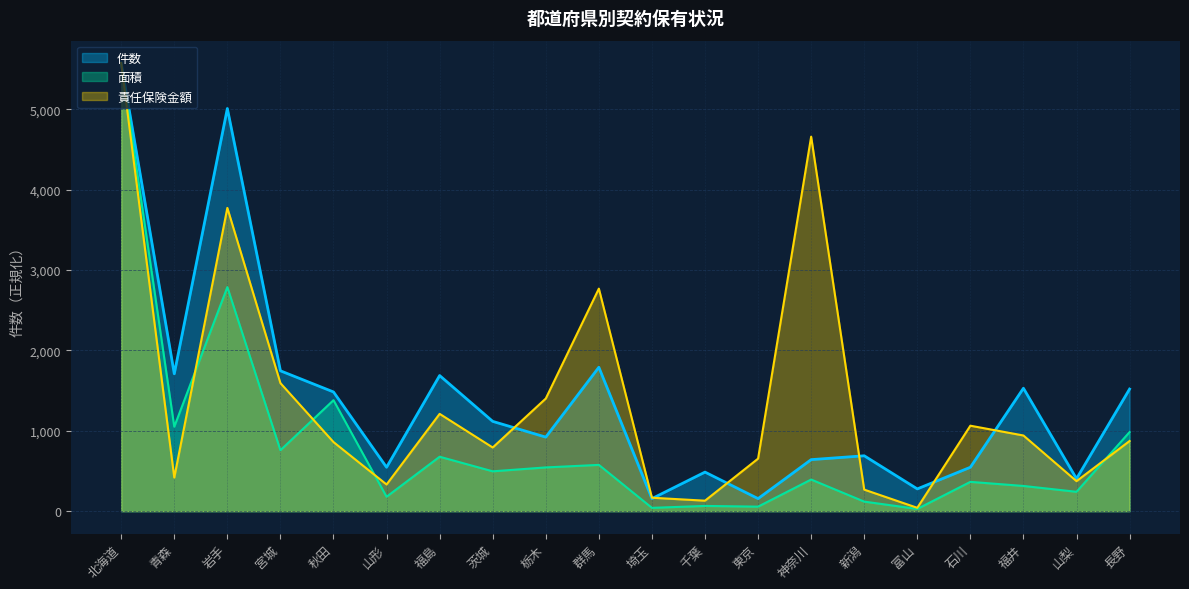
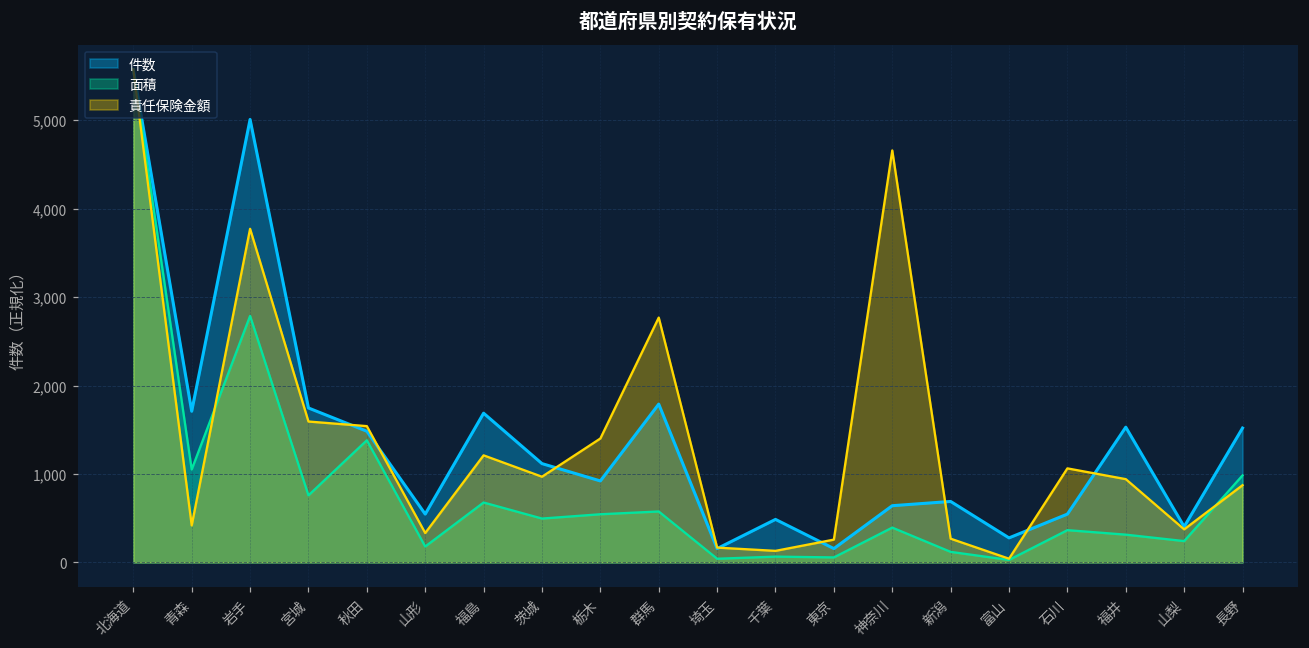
  {
    "責任保険金額": {
      "青森": "400",
      "岩手": "3,800",
      "宮城": "1,600",
-     "秋田": "900",
+     "秋田": "1,500",
      "山形": "300",
      "福島": "1,200",
-     "茨城": "800",
+     "茨城": "1,000",
      "栃木": "1,400",
      "群馬": "2,800",
      "千葉": "100",
-     "東京": "700",
+     "東京": "300",
      "神奈川": "4,700",
      "新潟": "300",
      "石川": "1,100",
      "福井": "900",
      "長野": "900"
    }
  }
